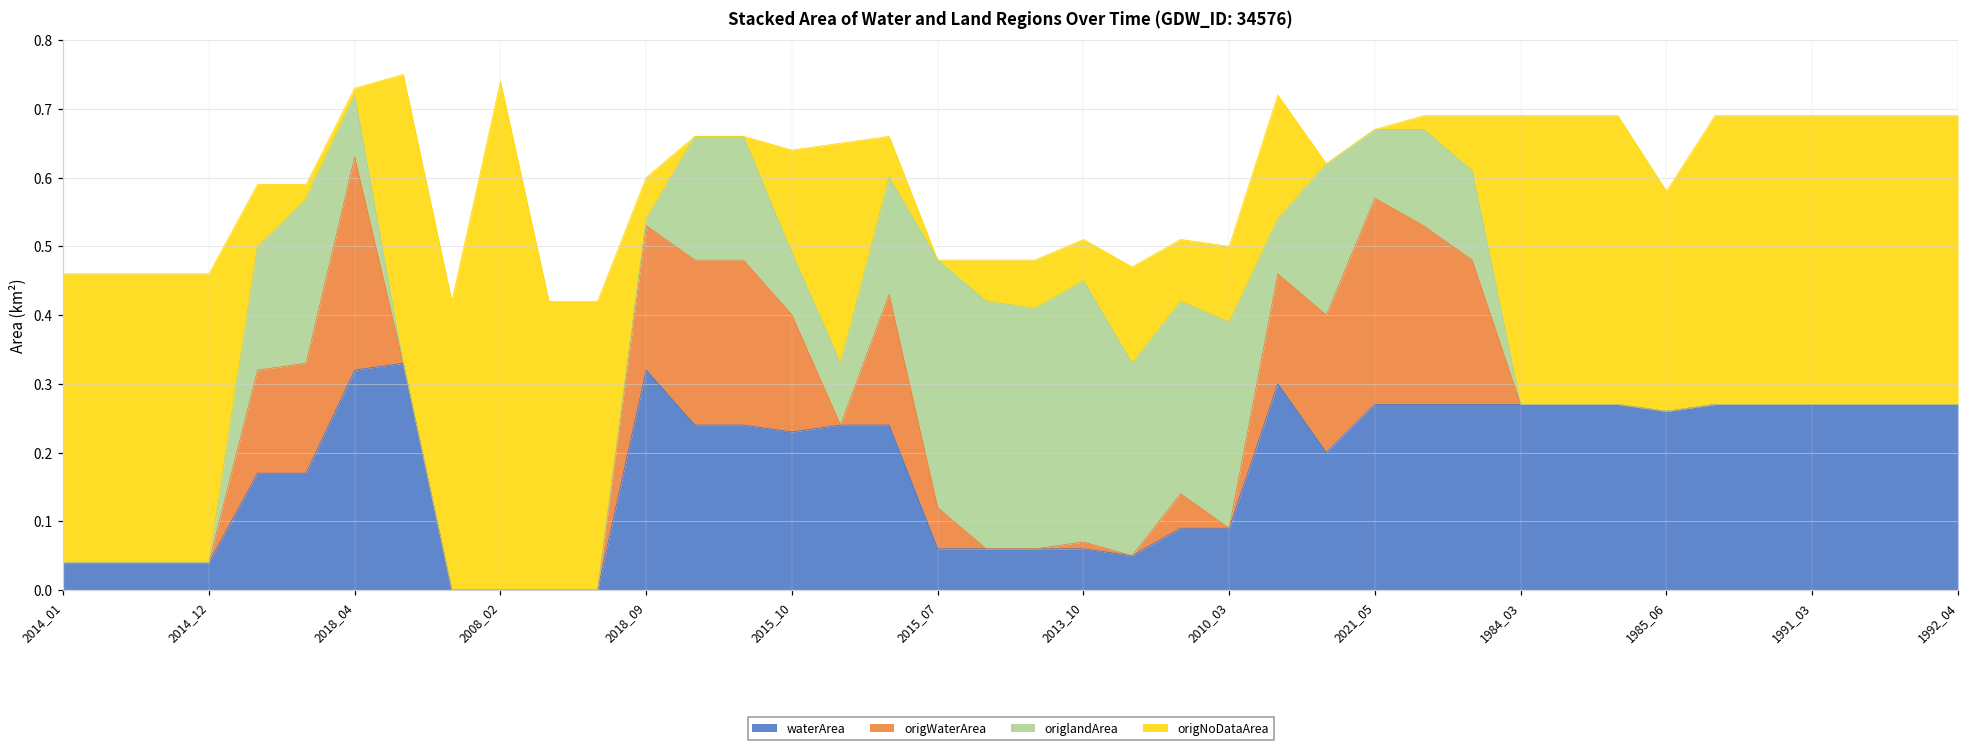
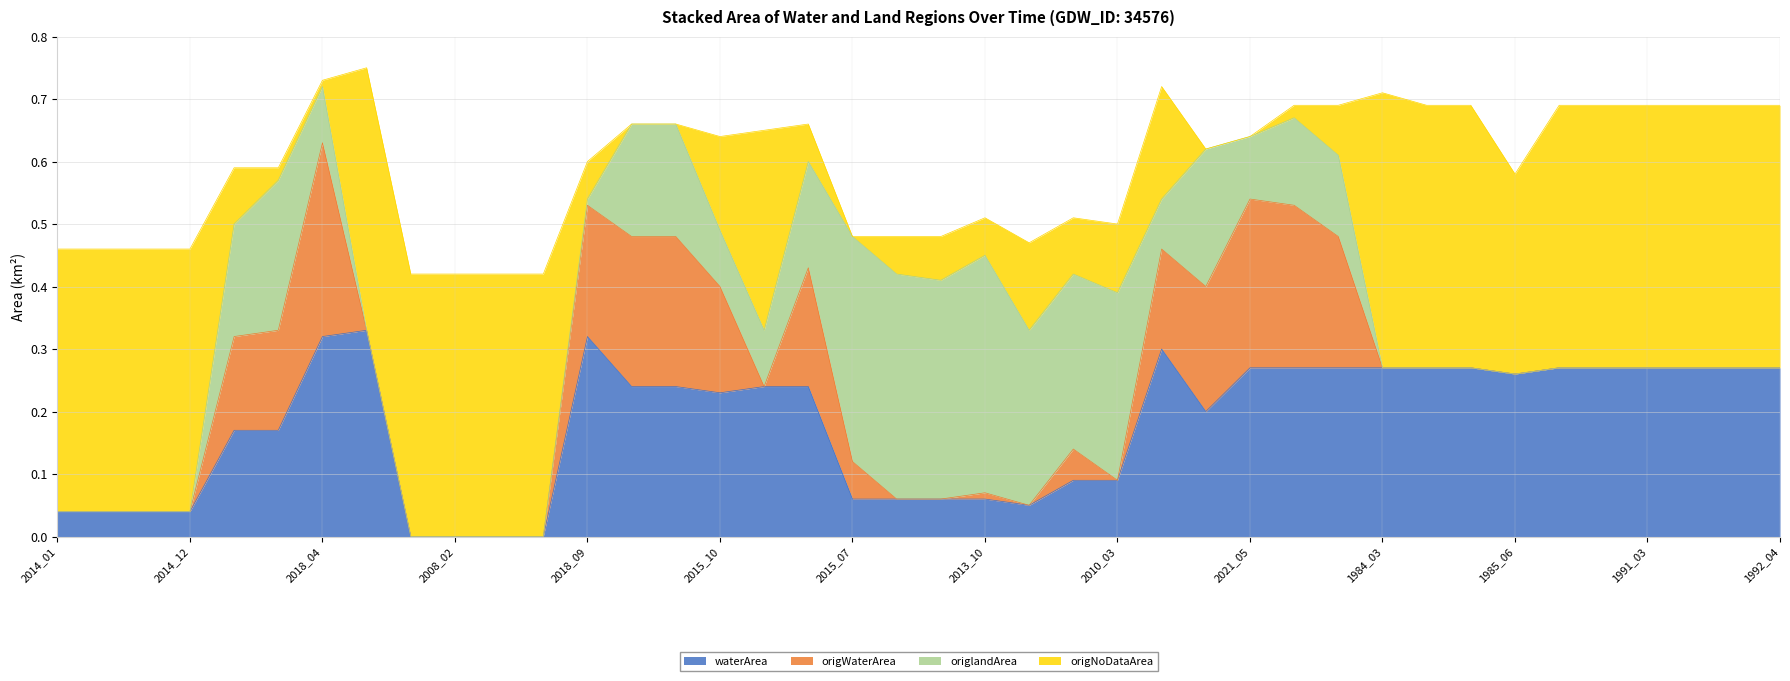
  {
    "waterArea": {
      "2018_04": 0.32,
      "2018_09": 0.32,
      "2015_10": 0.23,
      "2015_07": 0.06,
      "2013_10": 0.06,
      "2021_05": 0.27
    },
    "origWaterArea": {
      "2018_04": 0.31,
      "2018_09": 0.21,
      "2015_10": 0.17,
      "2015_07": 0.06,
      "2013_10": 0.01,
-     "2021_05": 0.30
+     "2021_05": 0.27
    },
    "origlandArea": {
      "2018_04": 0.09,
      "2018_09": 0.01,
      "2015_10": 0.09,
      "2013_10": 0.38,
      "2010_03": 0.30
    },
    "origNoDataArea": {
      "2014_01": 0.42,
      "2014_12": 0.42,
      "2018_04": 0.01,
-     "2008_02": 0.74,
+     "2008_02": 0.42,
      "2018_09": 0.06,
      "2015_10": 0.15,
      "2013_10": 0.06,
      "2010_03": 0.11,
-     "1984_03": 0.42,
+     "1984_03": 0.44,
      "1985_06": 0.32,
      "1991_03": 0.42,
      "1992_04": 0.42
    }
  }
